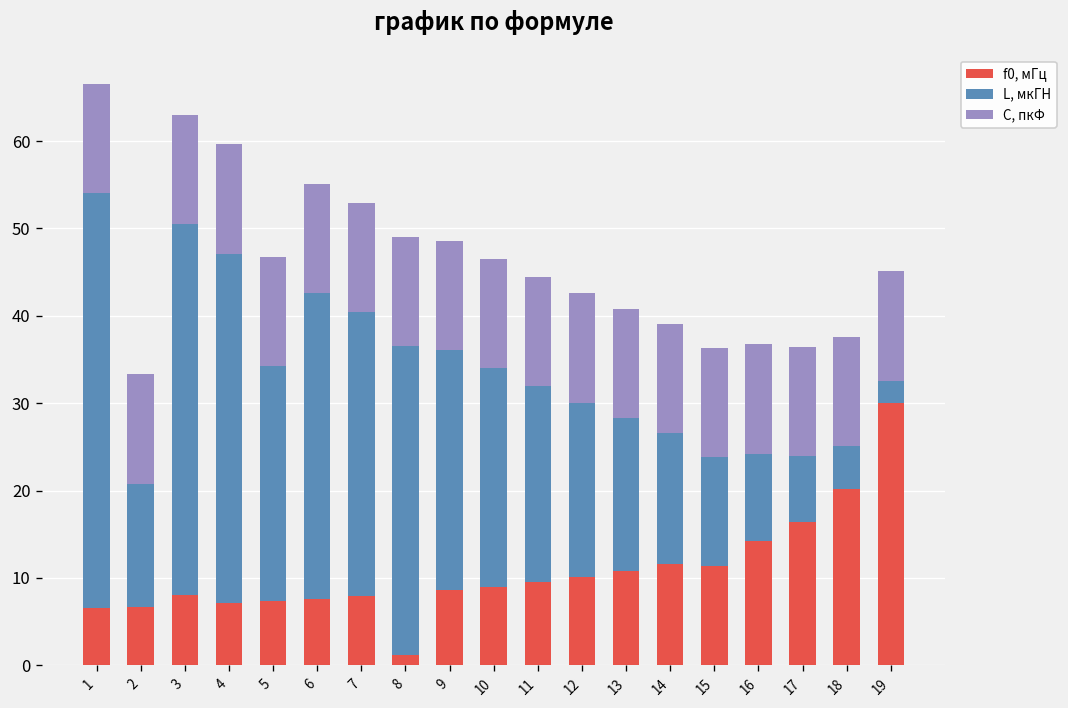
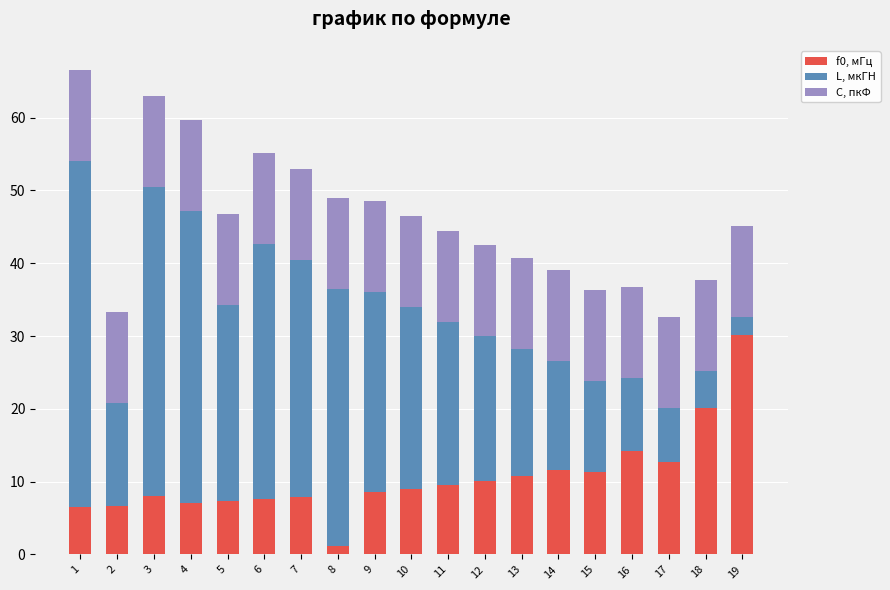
  {
    "f0, мГц": {
      "1": 7,
      "2": 7,
      "3": 8,
      "4": 7,
      "5": 7,
      "6": 8,
      "7": 8,
      "8": 1,
      "9": 9,
      "10": 9,
      "11": 9,
      "12": 10,
      "13": 11,
      "14": 12,
      "15": 11,
      "16": 14,
-     "17": 16,
+     "17": 13,
      "18": 20,
      "19": 30
    },
    "L, мкГН": {
      "1": 48,
      "2": 14,
      "3": 43,
      "4": 40,
      "5": 27,
      "6": 35,
      "7": 33,
      "8": 35,
      "9": 28,
      "10": 25,
      "11": 23,
      "12": 20,
      "13": 18,
      "14": 15,
      "15": 13,
      "16": 10,
      "17": 8,
      "18": 5,
      "19": 3
    },
    "C, пкФ": {
      "1": 13,
      "2": 13,
      "3": 13,
      "4": 13,
      "5": 13,
      "6": 13,
      "7": 13,
      "8": 13,
      "9": 13,
      "10": 13,
      "11": 13,
      "12": 13,
      "13": 13,
      "14": 13,
      "15": 13,
      "16": 13,
      "17": 13,
      "18": 13,
      "19": 13
    }
  }
